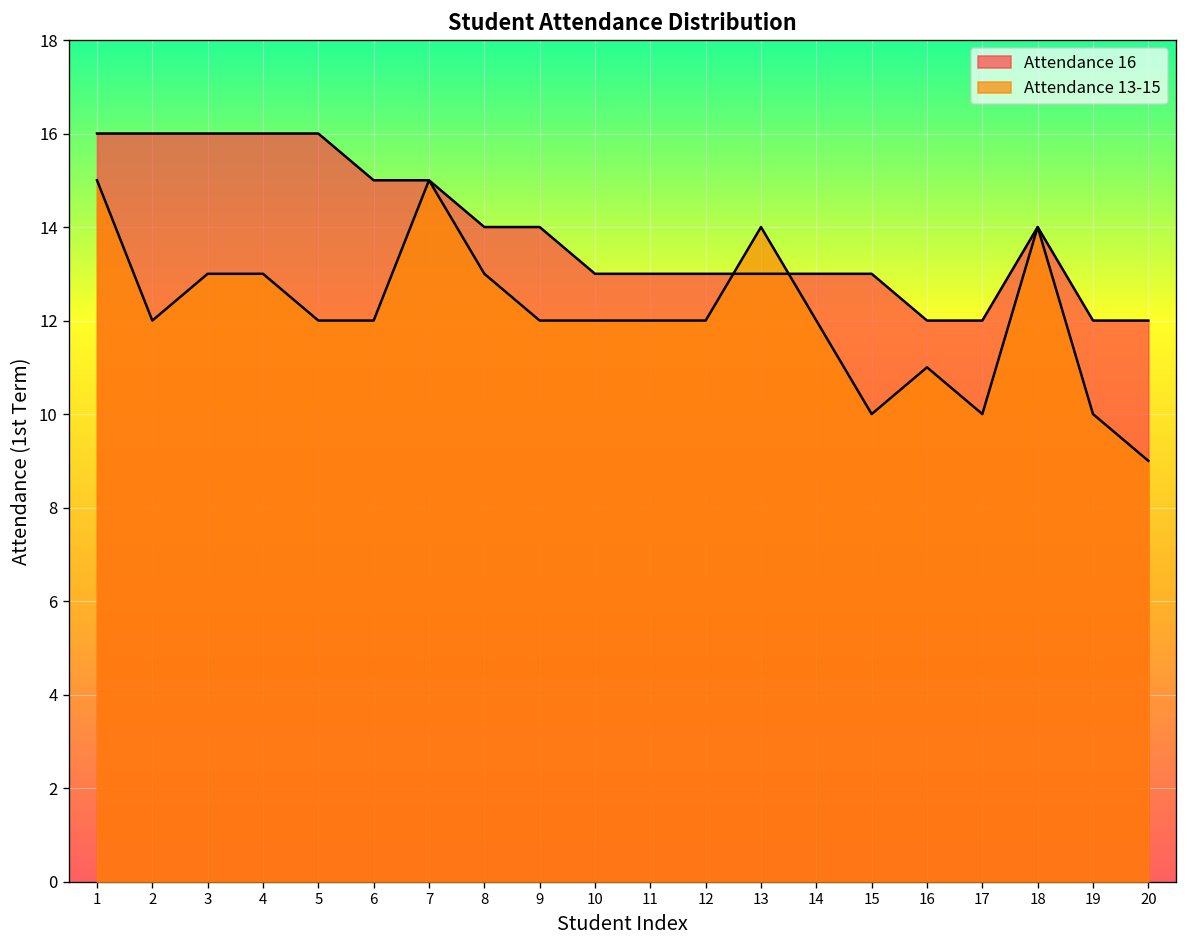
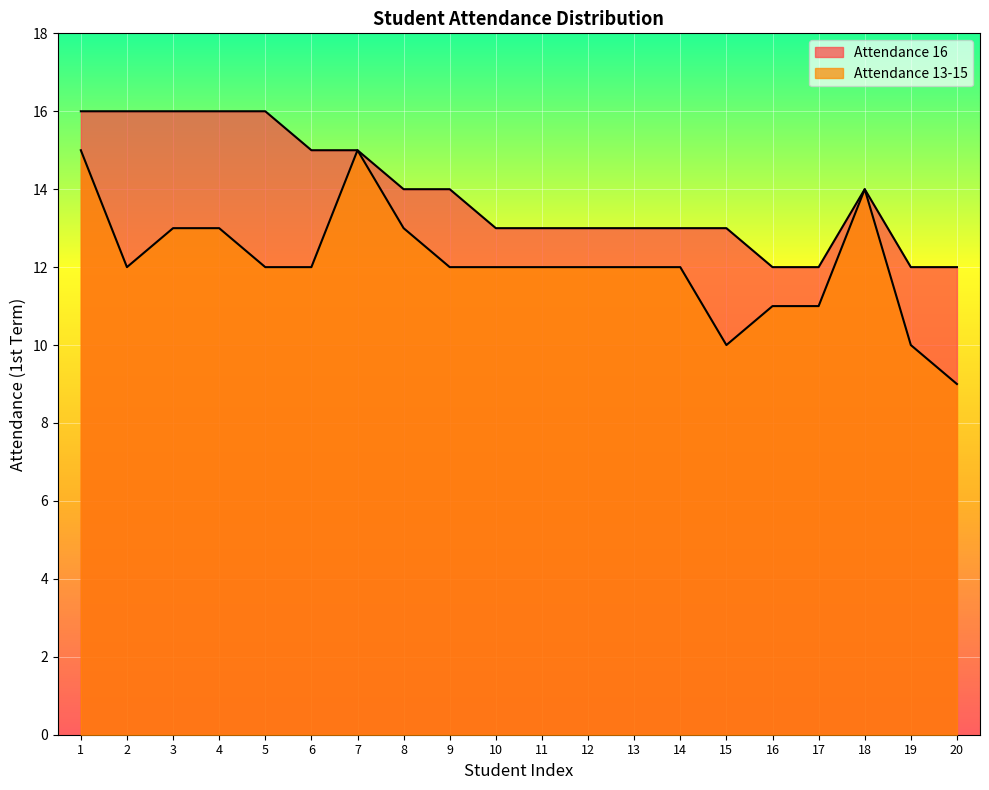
  {
    "Attendance 16": {
      "1": 16,
      "2": 16,
      "3": 16,
      "4": 16,
      "5": 16,
      "6": 15,
      "8": 14,
      "9": 14,
      "10": 13,
      "11": 13,
      "12": 13,
      "13": 13,
      "14": 13,
      "15": 13,
      "16": 12,
      "17": 12,
      "19": 12,
      "20": 12
    },
    "Attendance 13-15": {
      "1": 15,
      "2": 12,
      "3": 13,
      "4": 13,
      "5": 12,
      "6": 12,
      "8": 13,
      "9": 12,
      "10": 12,
      "11": 12,
      "12": 12,
-     "13": 14,
+     "13": 12,
      "14": 12,
      "15": 10,
      "16": 11,
-     "17": 10,
+     "17": 11,
      "19": 10,
      "20": 9
    }
  }
